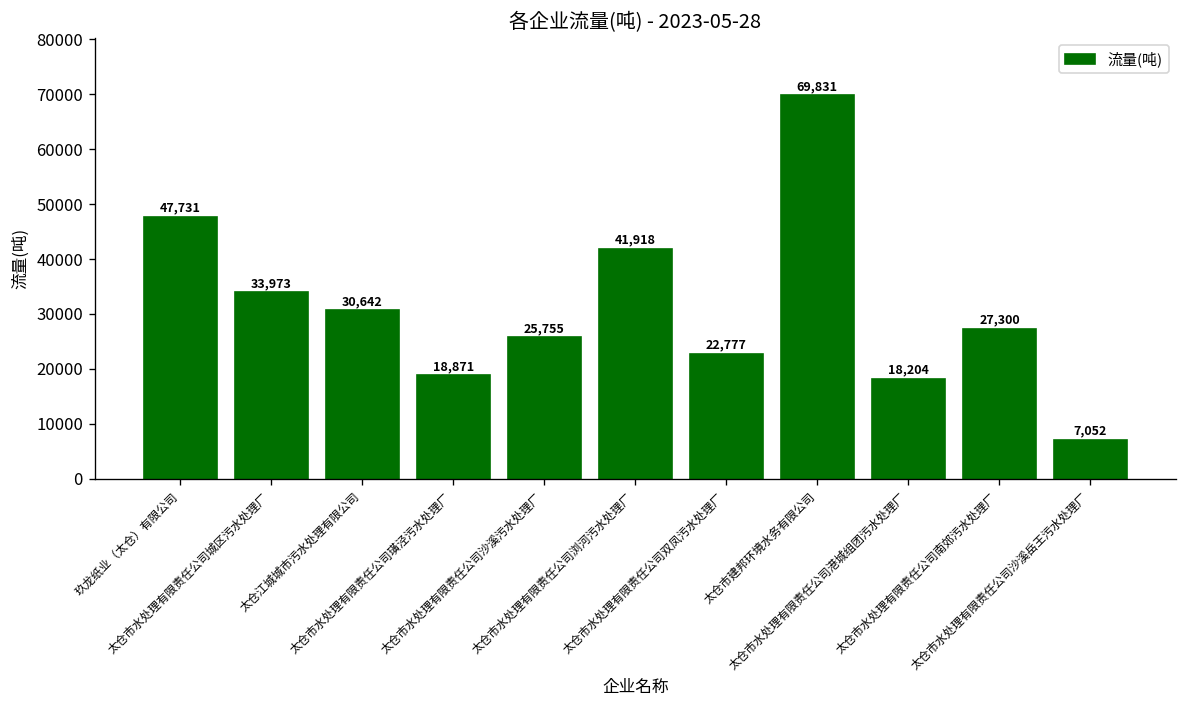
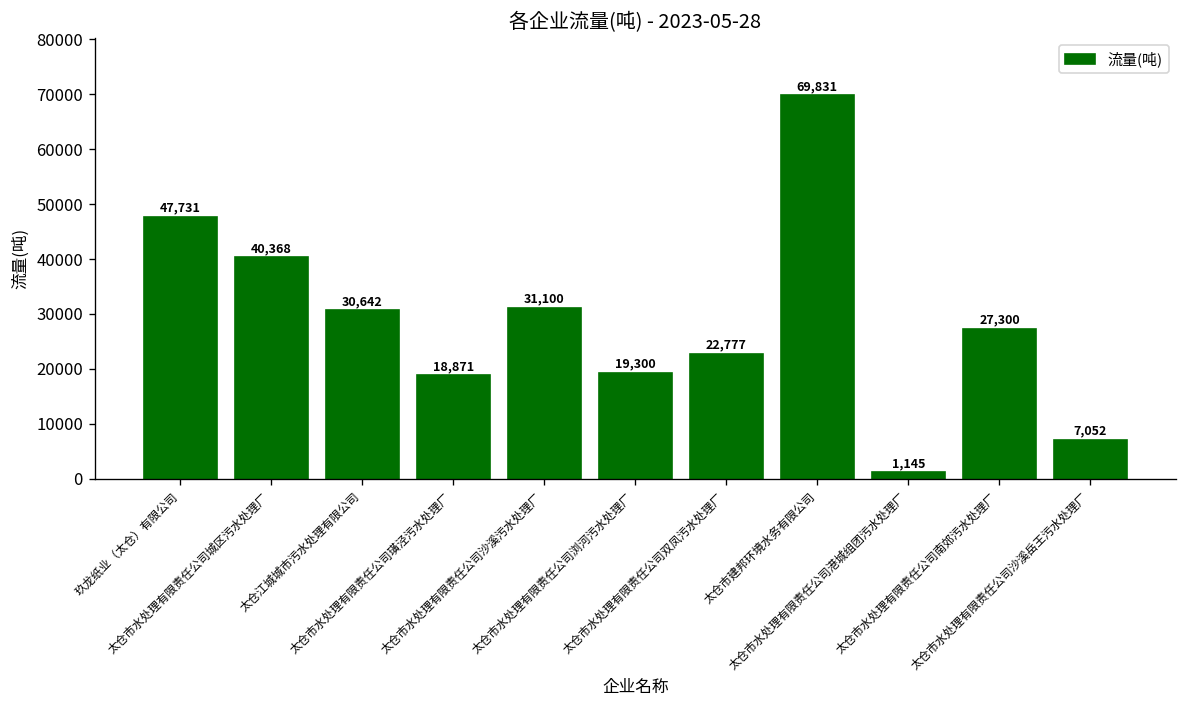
  {
    "玖龙纸业（太仓）有限公司": "47,731",
-   "太仓市水处理有限责任公司城区污水处理厂": "33,973",
+   "太仓市水处理有限责任公司城区污水处理厂": "40,368",
    "太仓江城城市污水处理有限公司": "30,642",
    "太仓市水处理有限责任公司璜泾污水处理厂": "18,871",
-   "太仓市水处理有限责任公司沙溪污水处理厂": "25,755",
-   "太仓市水处理有限责任公司浏河污水处理厂": "41,918",
+   "太仓市水处理有限责任公司沙溪污水处理厂": "31,100",
+   "太仓市水处理有限责任公司浏河污水处理厂": "19,300",
    "太仓市水处理有限责任公司双凤污水处理厂": "22,777",
    "太仓市建邦环境水务有限公司": "69,831",
-   "太仓市水处理有限责任公司港城组团污水处理厂": "18,204",
+   "太仓市水处理有限责任公司港城组团污水处理厂": "1,145",
    "太仓市水处理有限责任公司南郊污水处理厂": "27,300",
    "太仓市水处理有限责任公司沙溪岳王污水处理厂": "7,052"
  }
